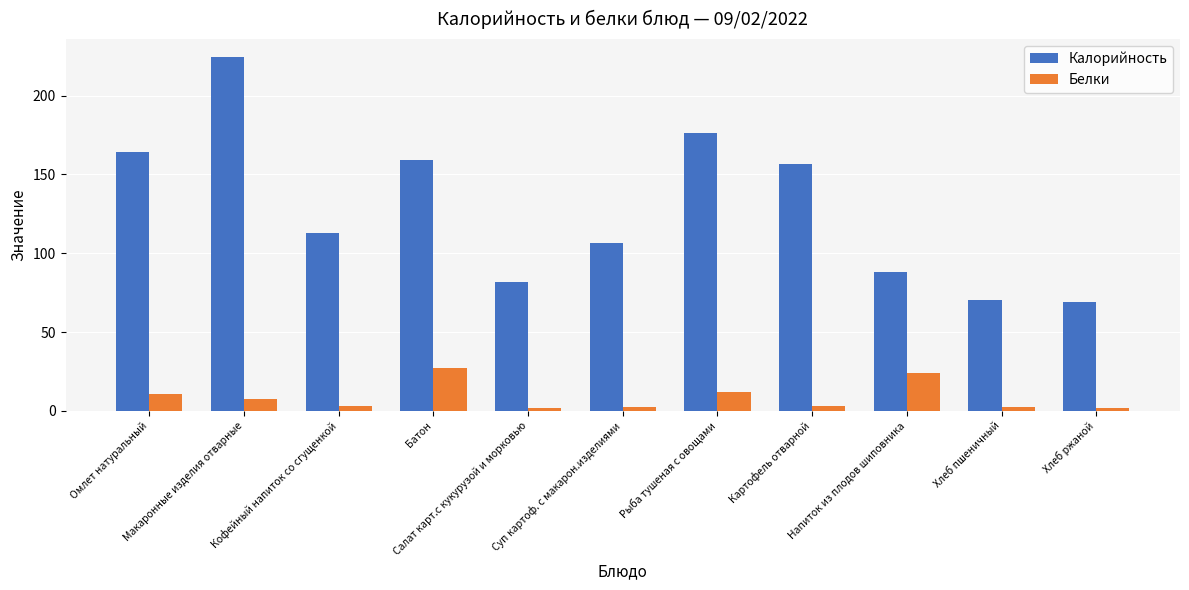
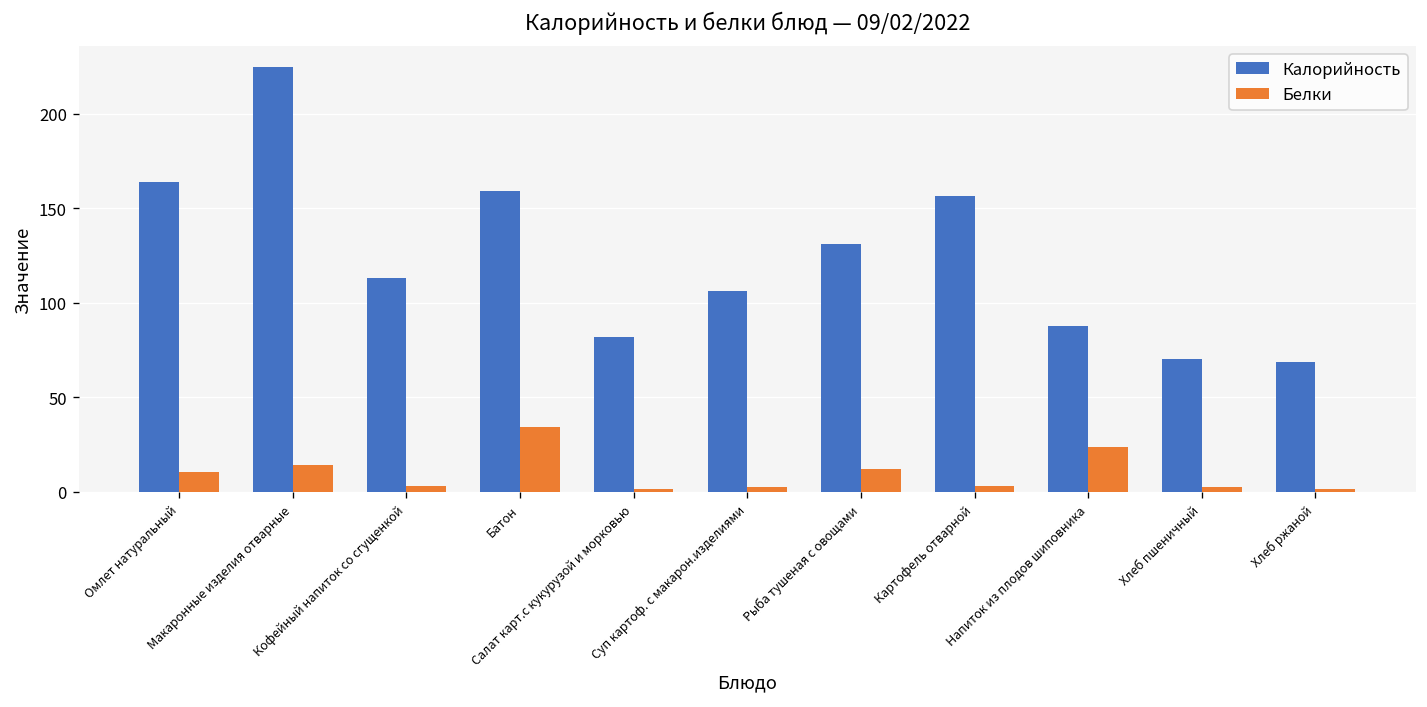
  {
    "Калорийность": {
      "Омлет натуральный": 164,
      "Макаронные изделия отварные": 225,
      "Кофейный напиток со сгущенкой": 113,
      "Батон": 159,
      "Салат карт.с кукурузой и морковью": 82,
      "Суп картоф. с макарон.изделиями": 106,
-     "Рыба тушеная с овощами": 177,
+     "Рыба тушеная с овощами": 131,
      "Картофель отварной": 157,
      "Напиток из плодов шиповника": 88,
      "Хлеб пшеничный": 70,
      "Хлеб ржаной": 69
    },
    "Белки": {
      "Омлет натуральный": 11,
-     "Макаронные изделия отварные": 7,
+     "Макаронные изделия отварные": 14,
      "Кофейный напиток со сгущенкой": 3,
-     "Батон": 27,
+     "Батон": 35,
      "Суп картоф. с макарон.изделиями": 3,
      "Рыба тушеная с овощами": 12,
      "Картофель отварной": 3,
      "Напиток из плодов шиповника": 24,
      "Хлеб пшеничный": 2,
      "Хлеб ржаной": 2
    }
  }
